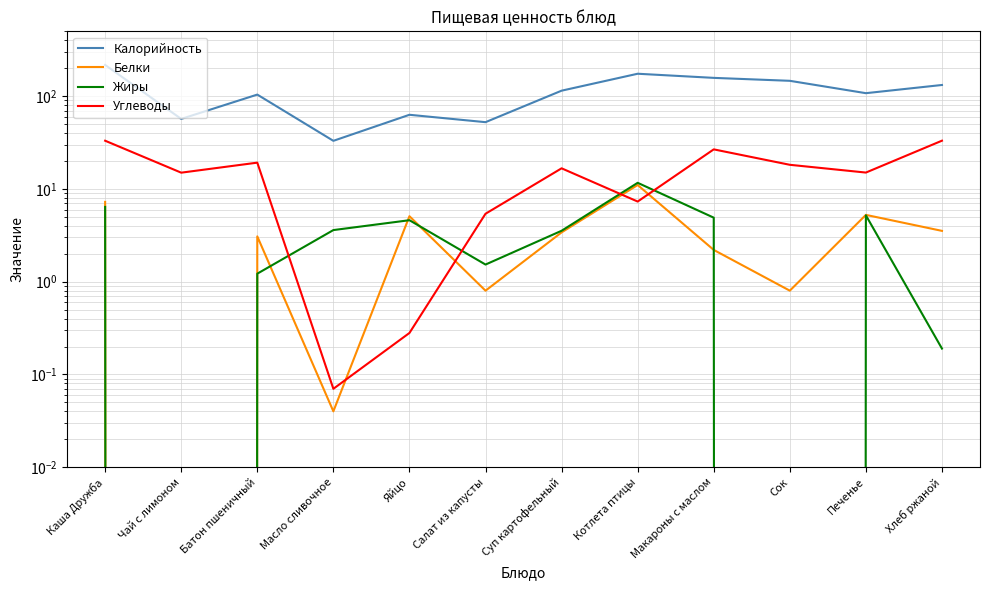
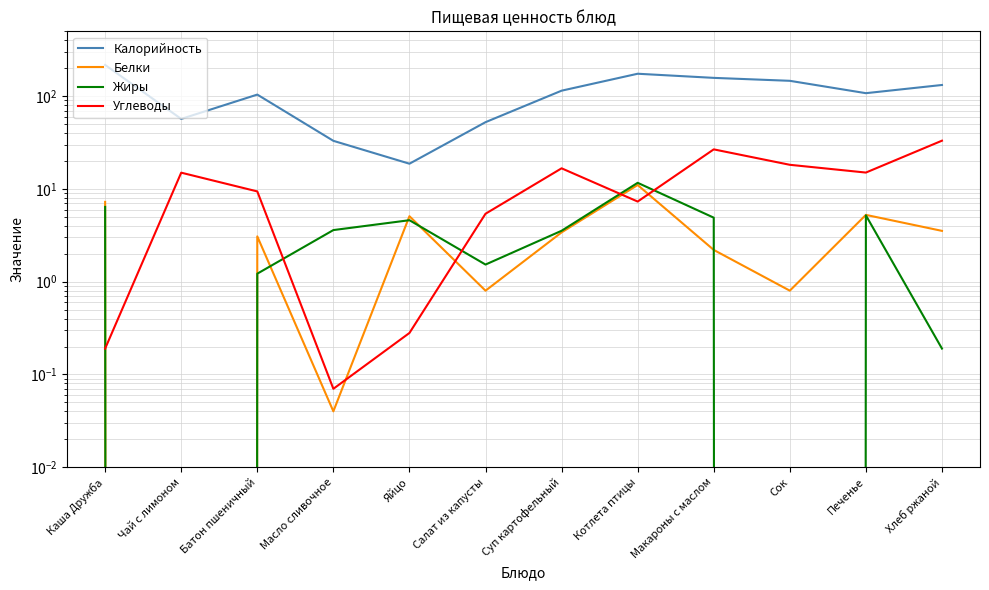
  {
    "Калорийность": {
      "Чай с лимоном": 60,
      "Батон пшеничный": 100,
      "Масло сливочное": 33,
-     "Яйцо": 60,
+     "Яйцо": 19,
      "Салат из капусты": 50,
      "Суп картофельный": 110,
      "Котлета птицы": 170,
      "Макароны с маслом": 160,
      "Сок": 150,
      "Печенье": 110,
      "Хлеб ржаной": 130
    },
    "Белки": {
      "Каша Дружба": 7,
      "Батон пшеничный": 3.1,
      "Масло сливочное": 0.04,
      "Яйцо": 5,
      "Салат из капусты": 0.8,
      "Макароны с маслом": 2.2,
      "Сок": 0.8,
      "Хлеб ржаной": 3.5
    },
    "Жиры": {
      "Каша Дружба": 6,
      "Батон пшеничный": 1.2,
      "Масло сливочное": 3.6,
      "Яйцо": 5,
      "Салат из капусты": 1.5,
      "Макароны с маслом": 5,
      "Хлеб ржаной": 0.19
    },
    "Углеводы": {
-     "Каша Дружба": 33,
+     "Каша Дружба": 0.19,
      "Чай с лимоном": 15,
-     "Батон пшеничный": 19,
+     "Батон пшеничный": 9,
      "Масло сливочное": 0.07,
      "Яйцо": 0.28,
      "Салат из капусты": 5,
      "Суп картофельный": 17,
      "Котлета птицы": 7,
      "Макароны с маслом": 27,
      "Сок": 18,
      "Печенье": 15,
      "Хлеб ржаной": 33
    }
  }
